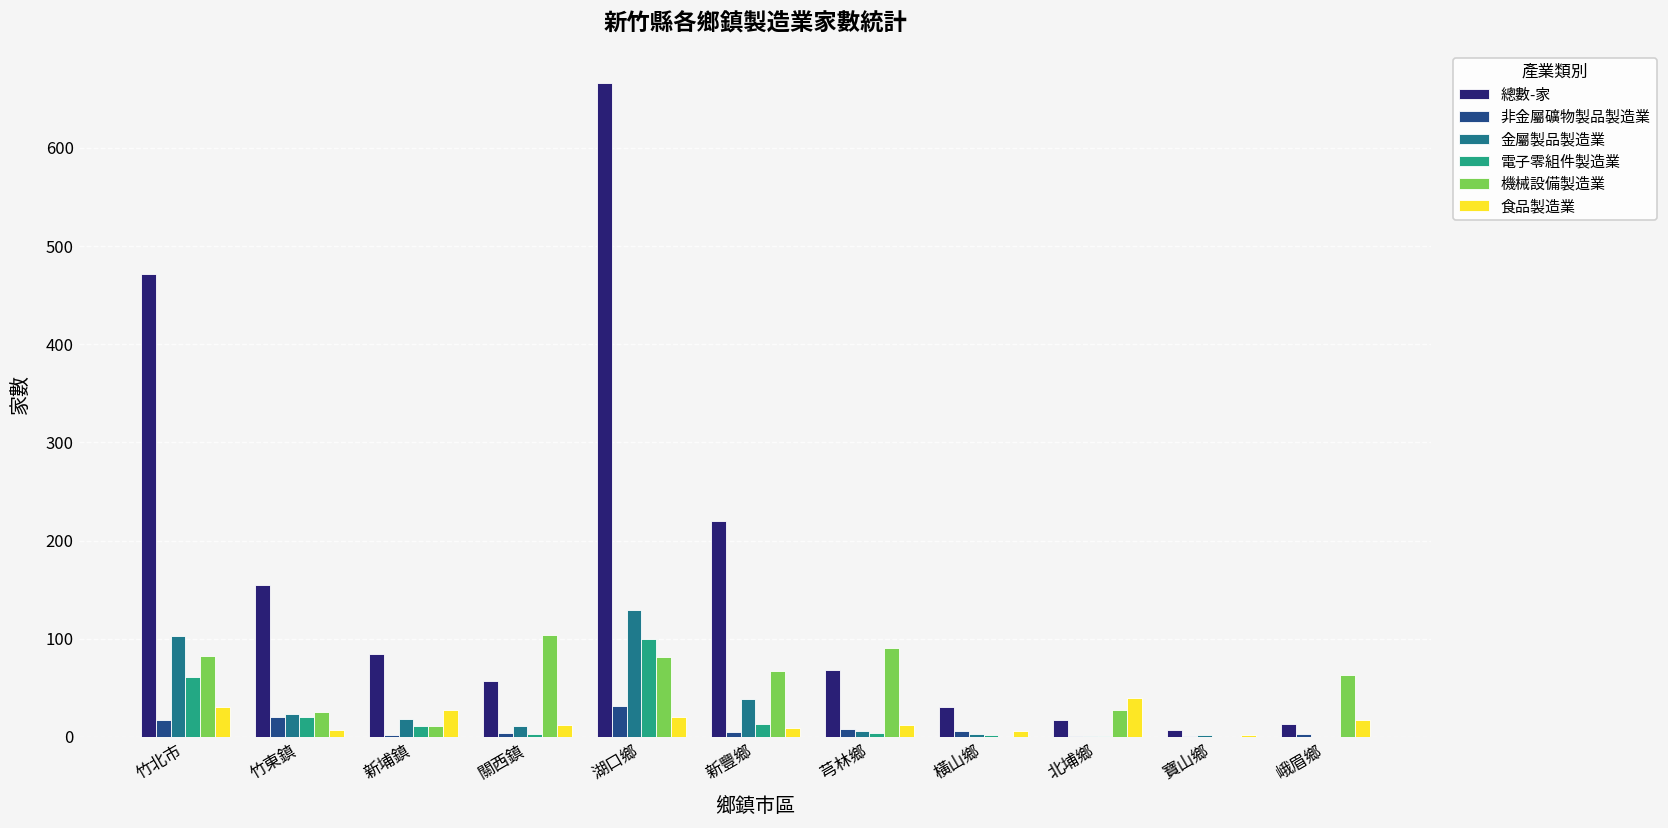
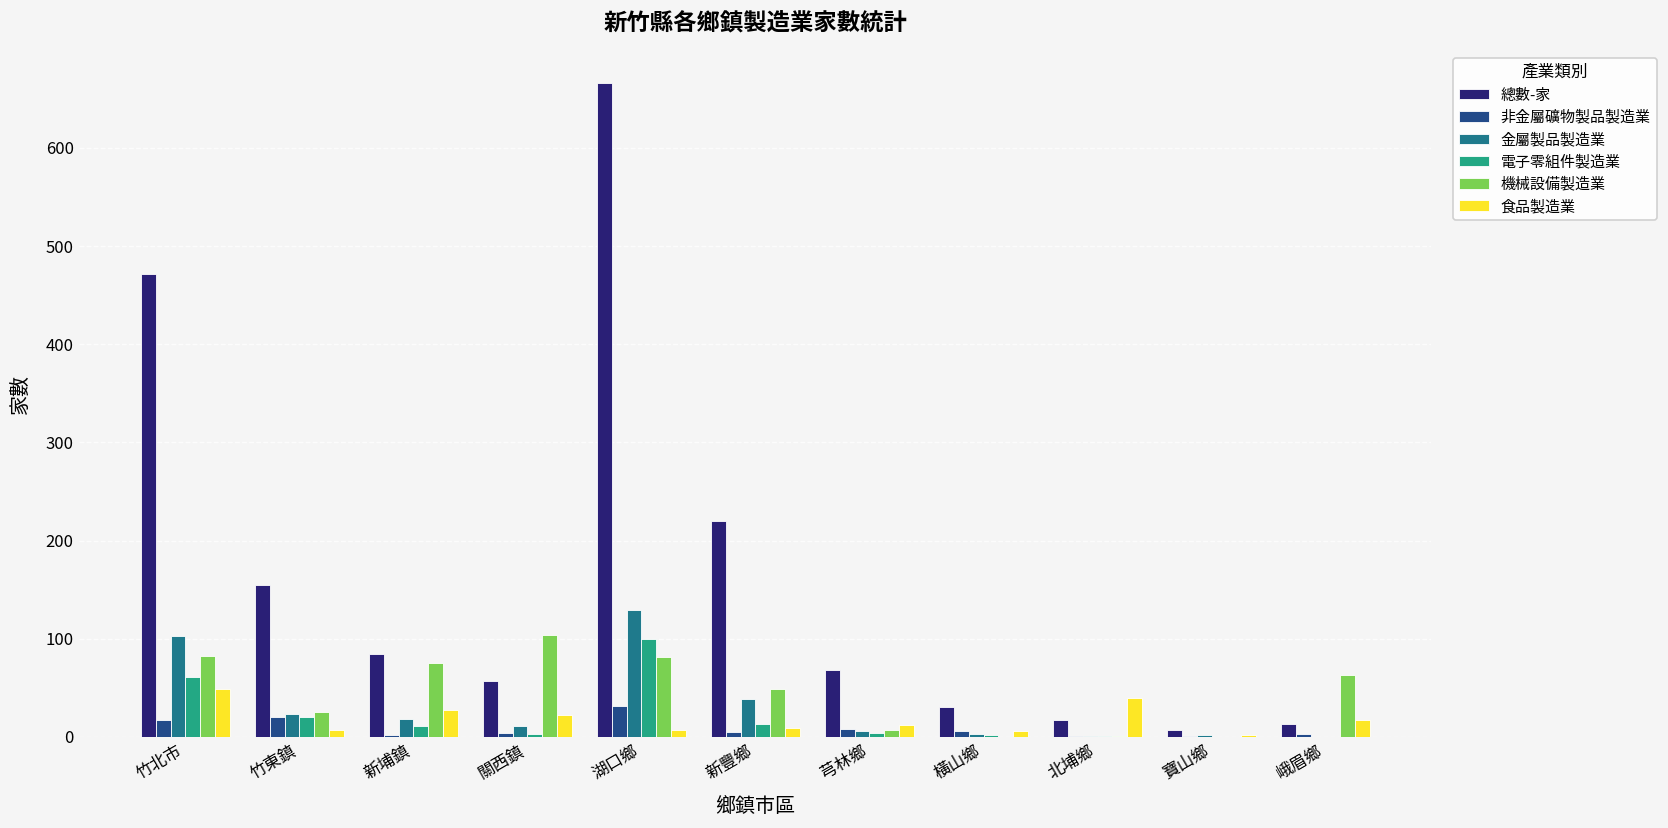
  {
    "機械設備製造業": {
      "竹北市": 80,
      "竹東鎮": 30,
-     "新埔鎮": 10,
+     "新埔鎮": 80,
      "關西鎮": 100,
      "湖口鄉": 80,
-     "新豐鄉": 70,
-     "芎林鄉": 90,
+     "新豐鄉": 50,
+     "芎林鄉": 10,
      "橫山鄉": 0,
-     "北埔鄉": 30,
+     "北埔鄉": 0,
      "寶山鄉": 0,
      "峨眉鄉": 60
    },
    "食品製造業": {
-     "竹北市": 30,
+     "竹北市": 50,
      "竹東鎮": 10,
      "新埔鎮": 30,
-     "關西鎮": 10,
-     "湖口鄉": 20,
+     "關西鎮": 20,
+     "湖口鄉": 10,
      "新豐鄉": 10,
      "芎林鄉": 10,
      "橫山鄉": 10,
      "北埔鄉": 40,
      "峨眉鄉": 20
    }
  }
